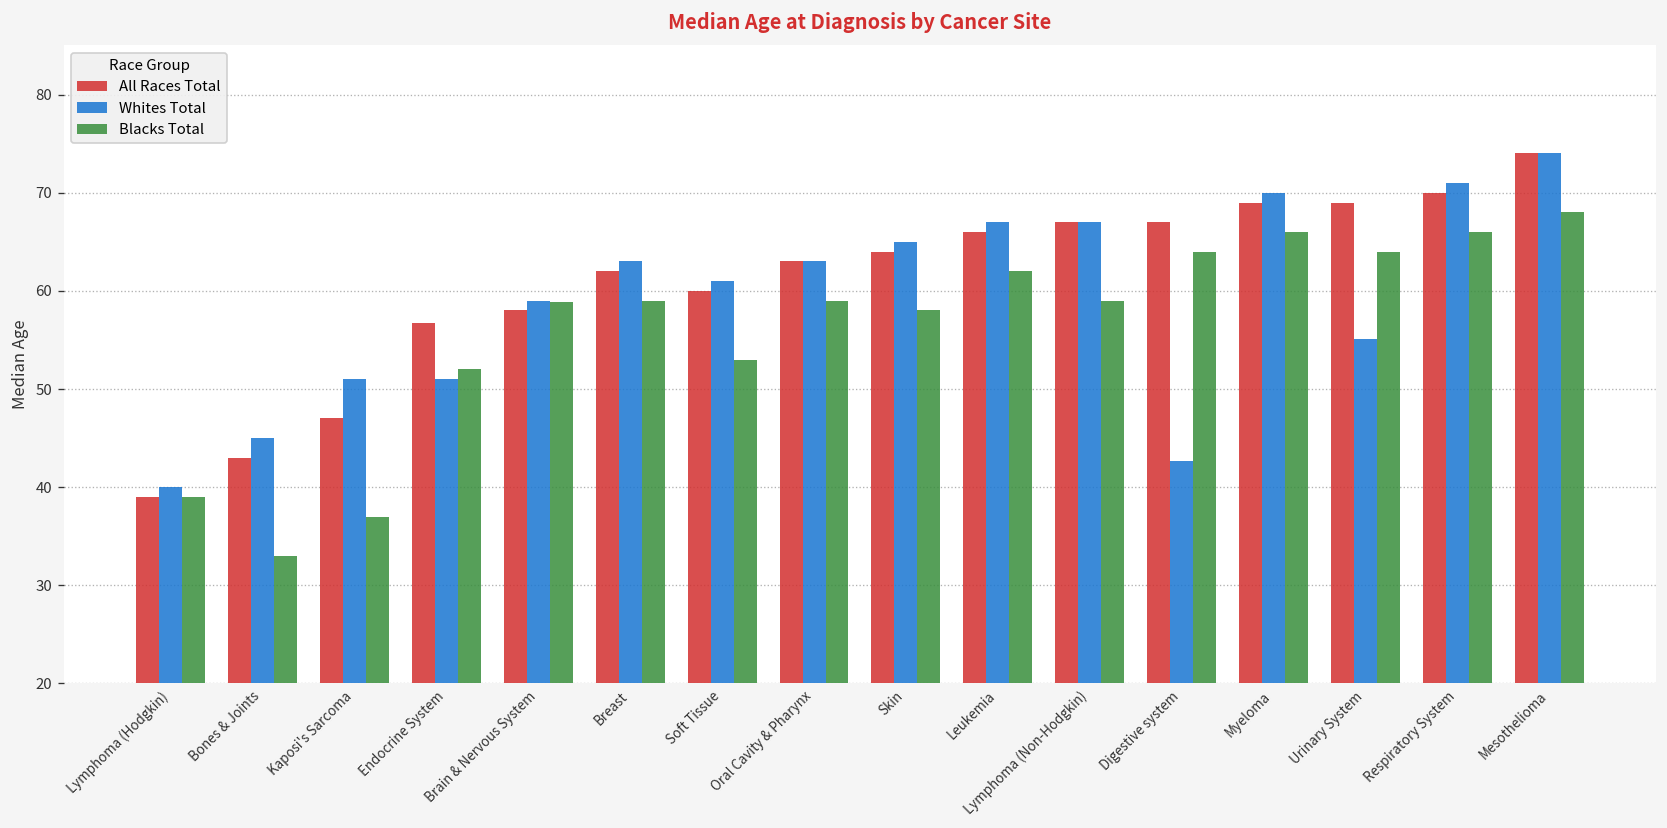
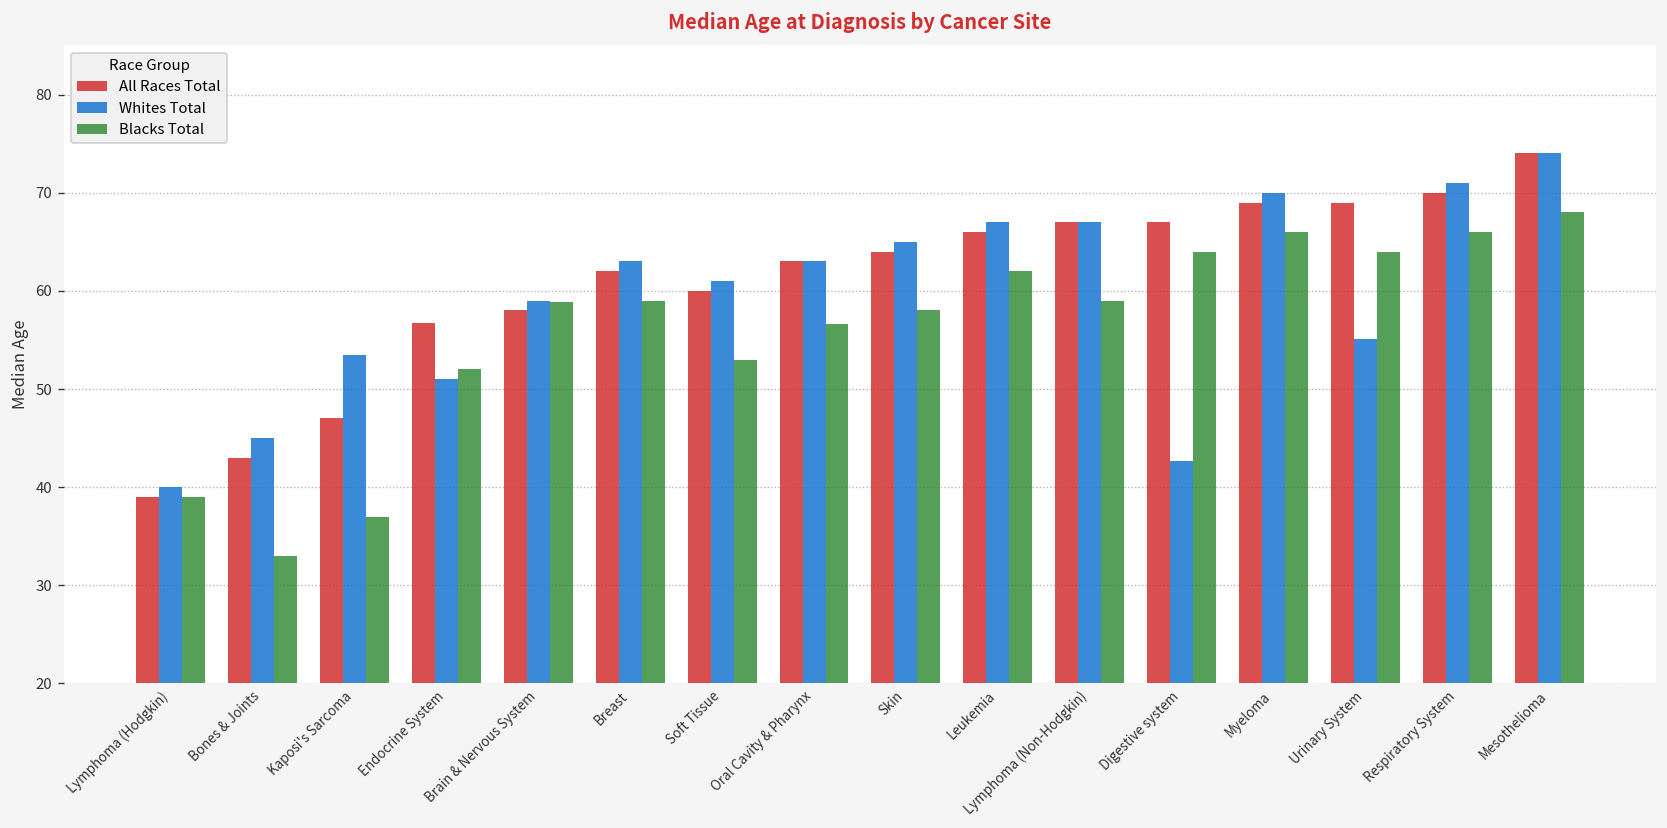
  {
    "All Races Total": {
      "Lymphoma (Hodgkin)": 39,
      "Bones & Joints": 43,
      "Kaposi's Sarcoma": 47,
      "Endocrine System": 57,
      "Brain & Nervous System": 58,
      "Breast": 62,
      "Soft Tissue": 60,
      "Oral Cavity & Pharynx": 63,
      "Skin": 64,
      "Leukemia": 66,
      "Lymphoma (Non-Hodgkin)": 67,
      "Digestive system": 67,
      "Myeloma": 69,
      "Urinary System": 69,
      "Respiratory System": 70,
      "Mesothelioma": 74
    },
    "Whites Total": {
      "Lymphoma (Hodgkin)": 40,
      "Bones & Joints": 45,
-     "Kaposi's Sarcoma": 51,
+     "Kaposi's Sarcoma": 54,
      "Endocrine System": 51,
      "Brain & Nervous System": 59,
      "Breast": 63,
      "Soft Tissue": 61,
      "Oral Cavity & Pharynx": 63,
      "Skin": 65,
      "Leukemia": 67,
      "Lymphoma (Non-Hodgkin)": 67,
      "Digestive system": 43,
      "Myeloma": 70,
      "Urinary System": 55,
      "Respiratory System": 71,
      "Mesothelioma": 74
    },
    "Blacks Total": {
      "Lymphoma (Hodgkin)": 39,
      "Bones & Joints": 33,
      "Kaposi's Sarcoma": 37,
      "Endocrine System": 52,
      "Brain & Nervous System": 59,
      "Breast": 59,
      "Soft Tissue": 53,
-     "Oral Cavity & Pharynx": 59,
+     "Oral Cavity & Pharynx": 57,
      "Skin": 58,
      "Leukemia": 62,
      "Lymphoma (Non-Hodgkin)": 59,
      "Digestive system": 64,
      "Myeloma": 66,
      "Urinary System": 64,
      "Respiratory System": 66,
      "Mesothelioma": 68
    }
  }
